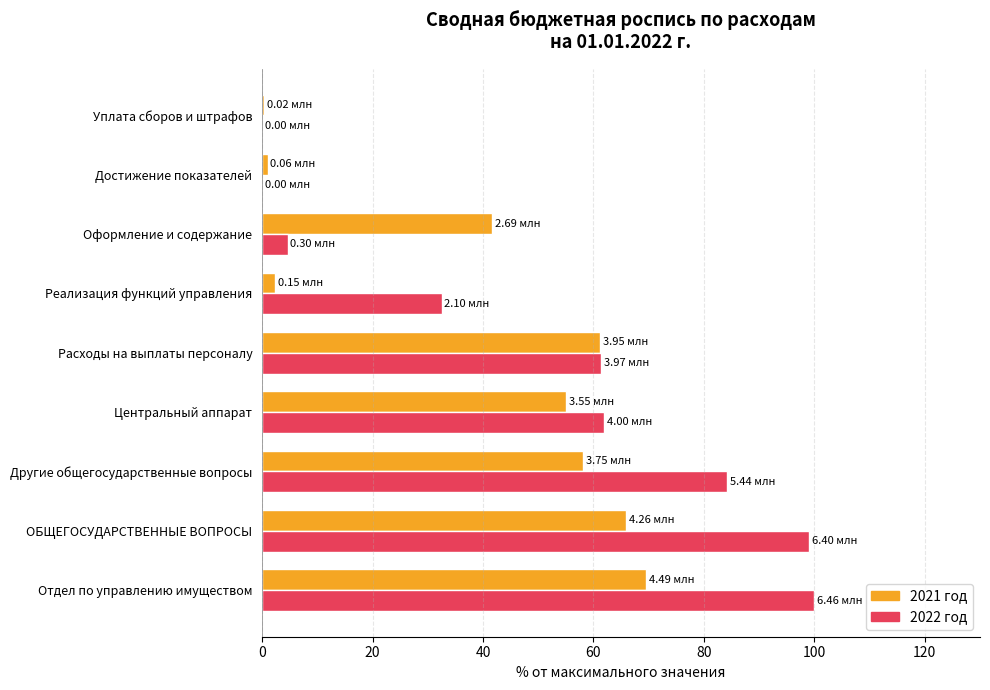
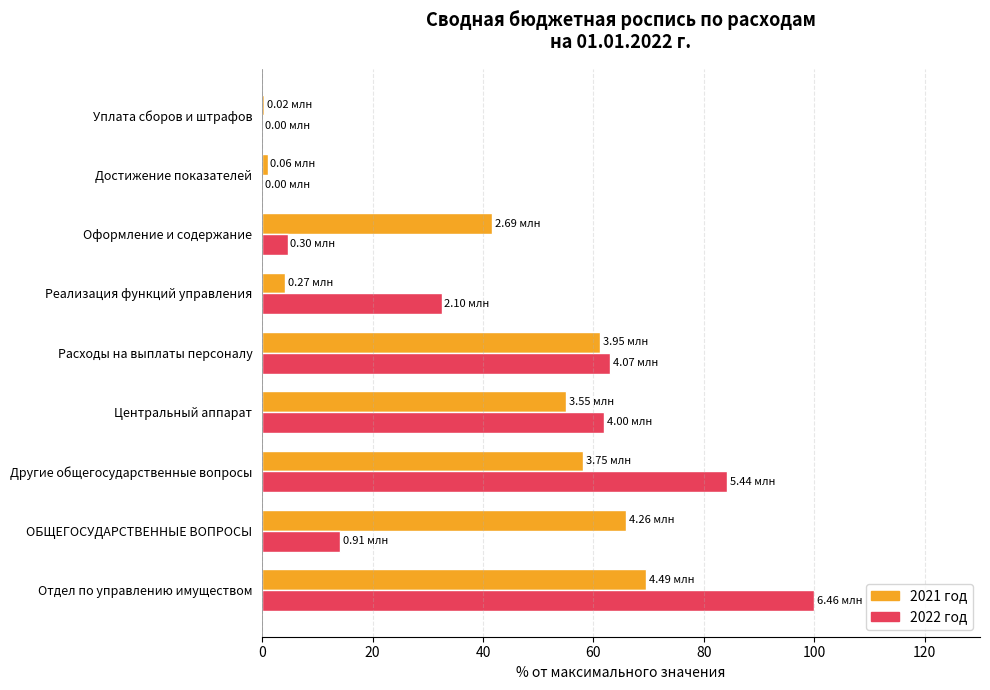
  {
    "2021 год": {
-     "Реализация функций управления": 0.15
+     "Реализация функций управления": 0.27
    },
    "2022 год": {
      "Уплата сборов и штрафов": 0.00,
      "Достижение показателей": 0.00,
-     "Расходы на выплаты персоналу": 3.97,
-     "ОБЩЕГОСУДАРСТВЕННЫЕ ВОПРОСЫ": 6.40
+     "Расходы на выплаты персоналу": 4.07,
+     "ОБЩЕГОСУДАРСТВЕННЫЕ ВОПРОСЫ": 0.91
    }
  }
